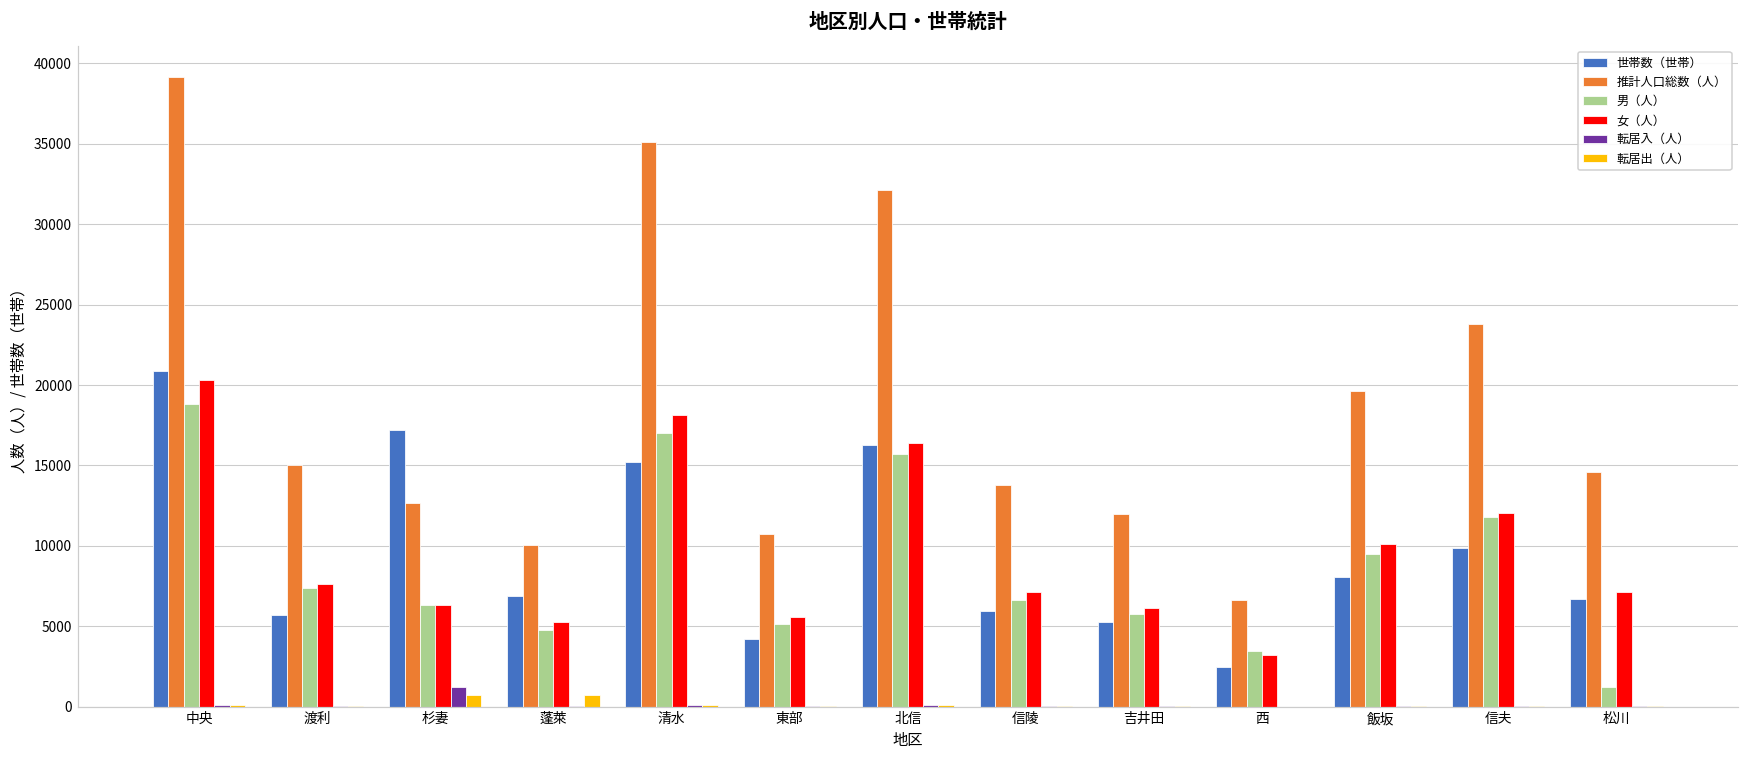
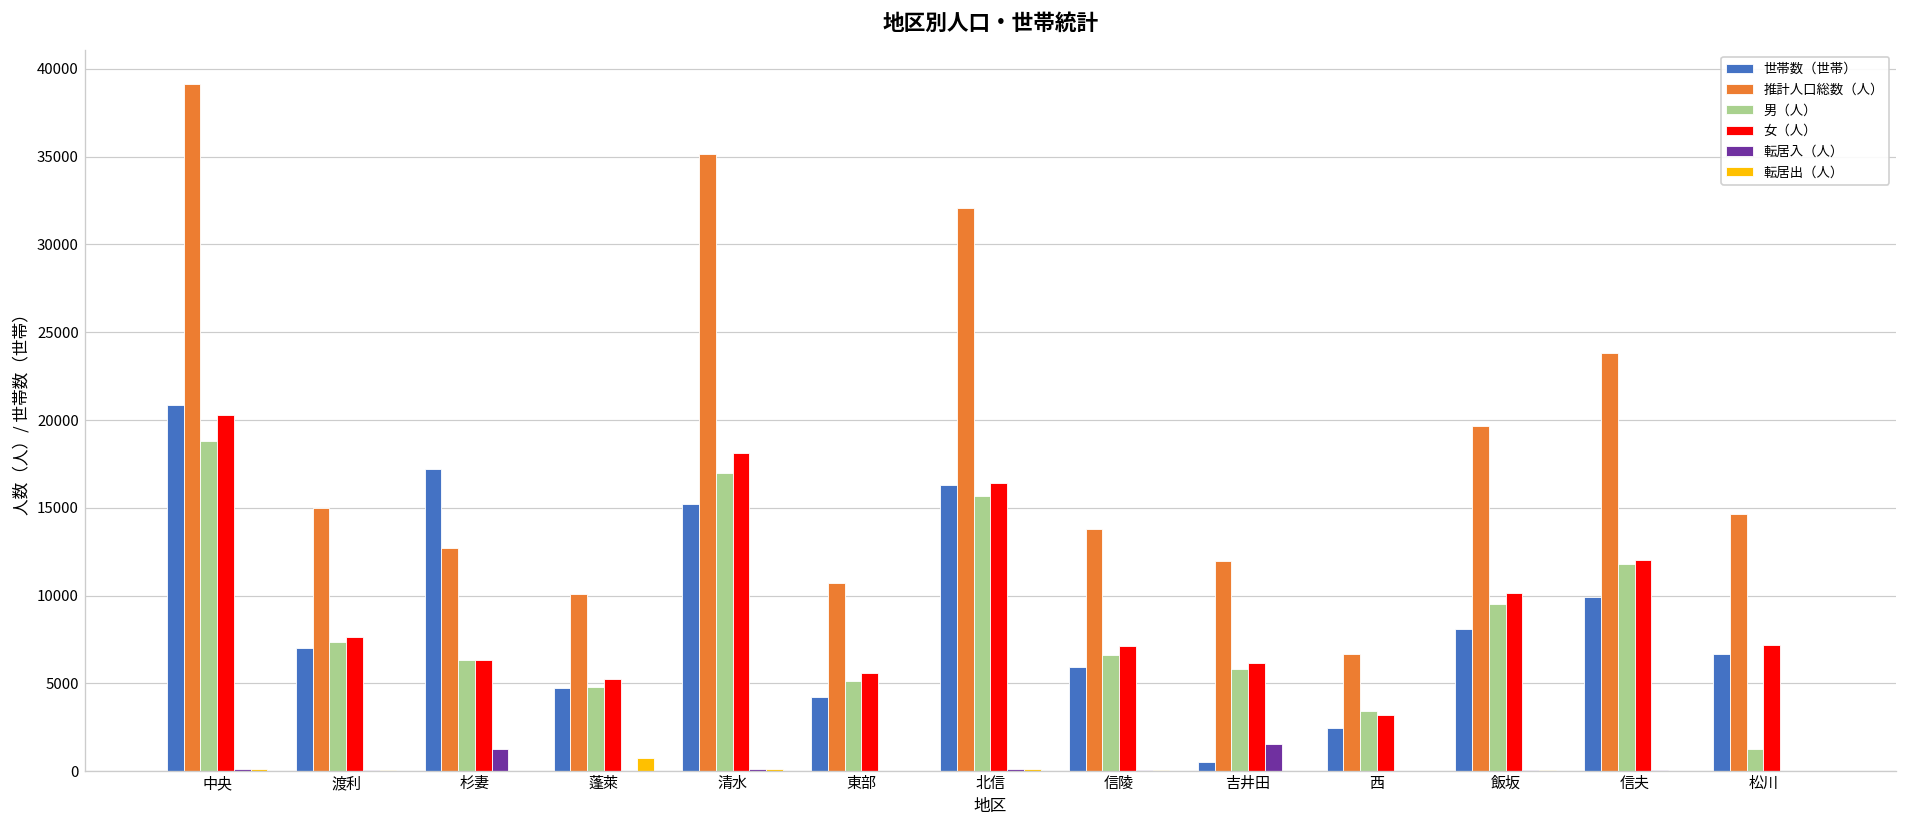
  {
    "世帯数（世帯）": {
      "中央": 20900,
-     "渡利": 5700,
+     "渡利": 7000,
      "杉妻": 17200,
-     "蓬萊": 6900,
+     "蓬萊": 4700,
      "清水": 15200,
      "東部": 4200,
      "北信": 16300,
      "信陵": 6000,
-     "吉井田": 5200,
+     "吉井田": 500,
      "西": 2500,
      "飯坂": 8100,
      "信夫": 9900,
      "松川": 6700
    },
    "推計人口総数（人）": {
      "中央": 39100,
      "渡利": 15000,
      "杉妻": 12700,
      "蓬萊": 10100,
      "清水": 35100,
      "東部": 10700,
      "北信": 32100,
      "信陵": 13800,
      "吉井田": 12000,
      "西": 6700,
      "飯坂": 19600,
      "信夫": 23800,
      "松川": 14600
    },
    "男（人）": {
      "中央": 18800,
      "渡利": 7400,
      "杉妻": 6300,
      "蓬萊": 4800,
      "清水": 17000,
      "東部": 5100,
      "北信": 15700,
      "信陵": 6600,
      "吉井田": 5800,
      "西": 3400,
      "飯坂": 9500,
      "信夫": 11800,
      "松川": 1200
    },
    "女（人）": {
      "中央": 20300,
      "渡利": 7600,
      "杉妻": 6300,
      "蓬萊": 5300,
      "清水": 18100,
      "東部": 5600,
      "北信": 16400,
      "信陵": 7100,
      "吉井田": 6200,
      "西": 3200,
      "飯坂": 10100,
      "信夫": 12000,
      "松川": 7200
    },
    "転居入（人）": {
      "杉妻": 1300,
-     "吉井田": 0
+     "吉井田": 1500
    },
    "転居出（人）": {
-     "杉妻": 700,
+     "杉妻": 0,
      "蓬萊": 700
    }
  }
